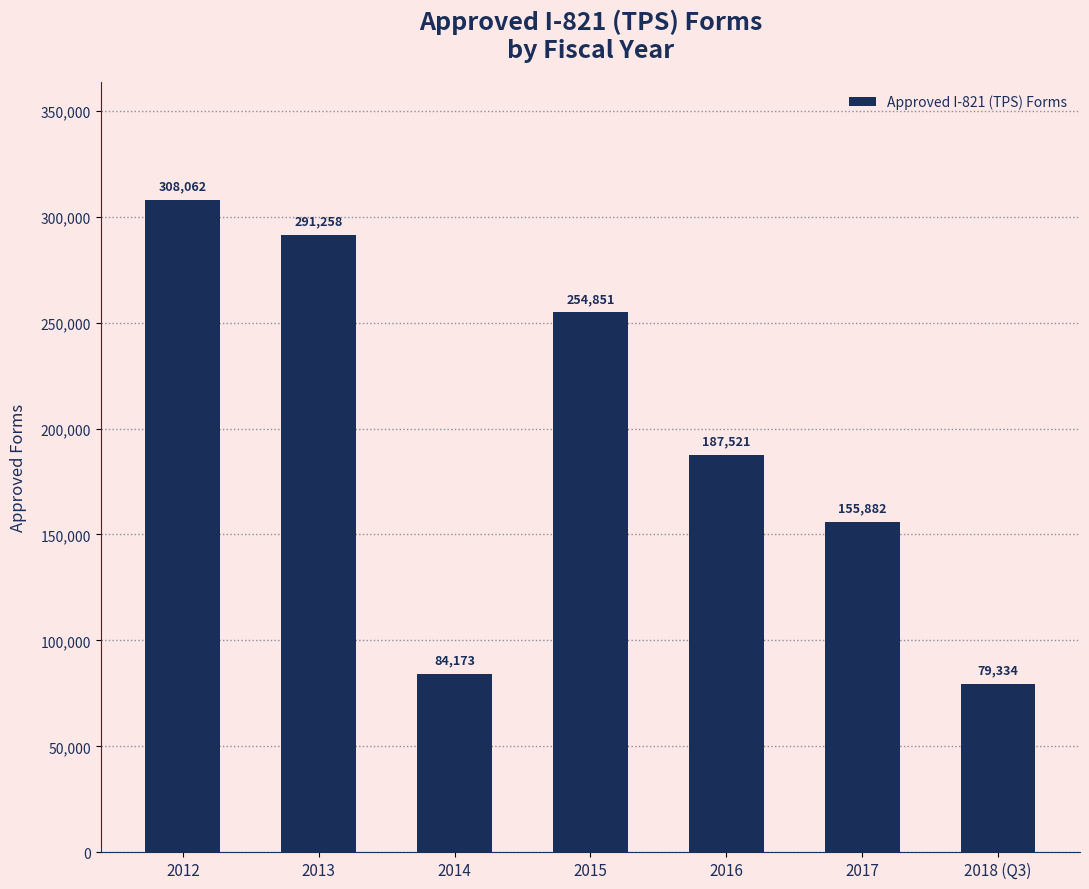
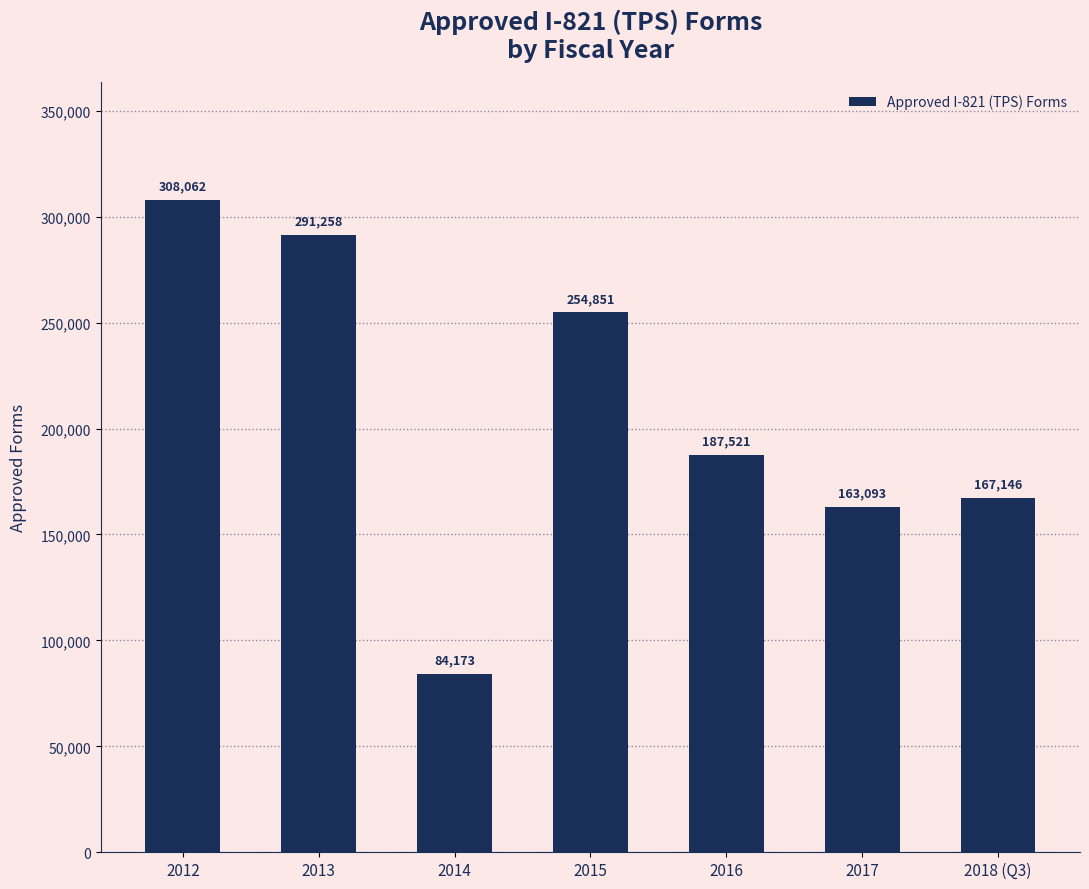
  {
    "2012": "308,062",
    "2013": "291,258",
    "2014": "84,173",
    "2015": "254,851",
    "2016": "187,521",
-   "2017": "155,882",
-   "2018 (Q3)": "79,334"
+   "2017": "163,093",
+   "2018 (Q3)": "167,146"
  }
